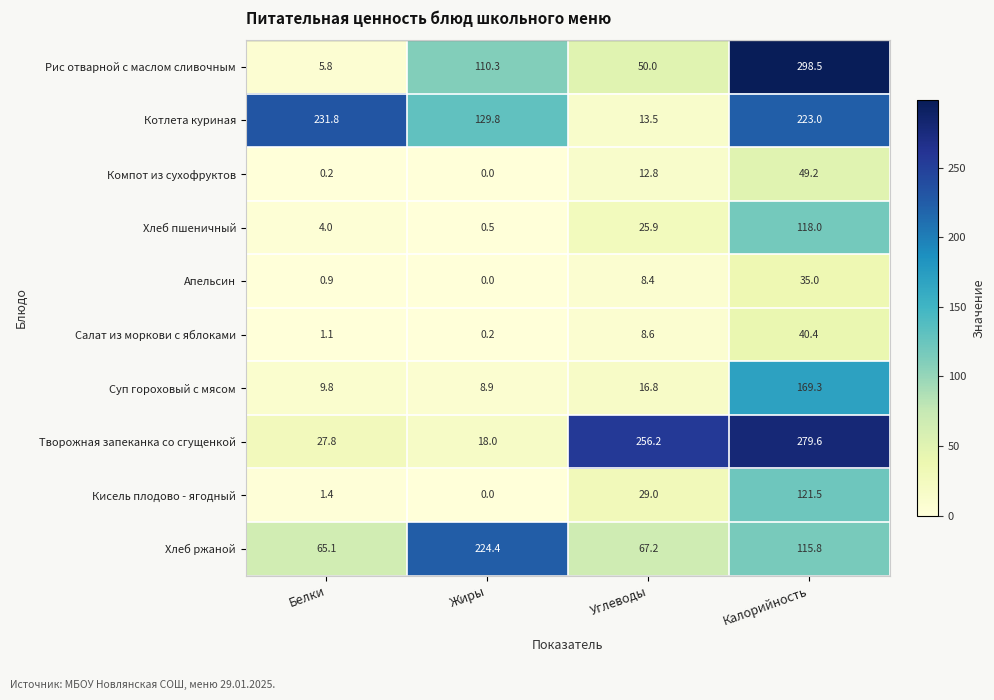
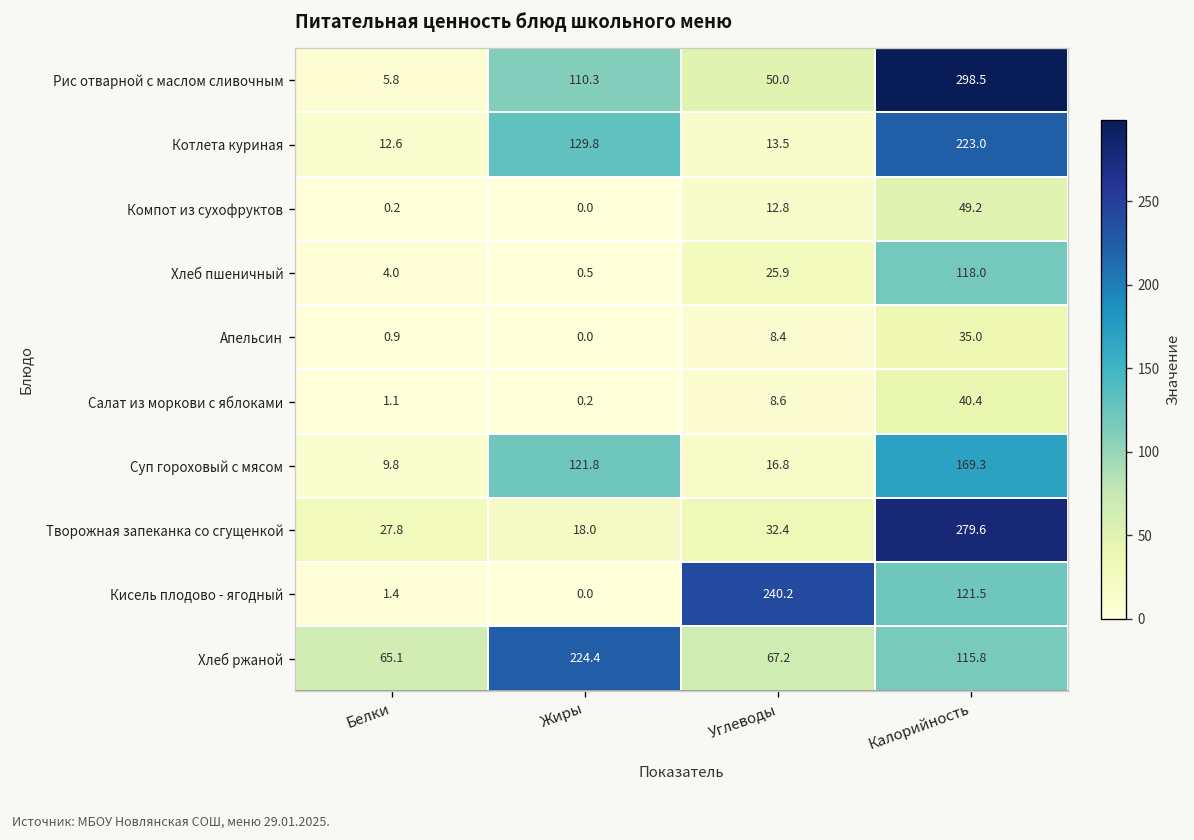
  {
    "Рис отварной с маслом сливочным": {
      "Белки": 5.8,
      "Жиры": 110.3,
      "Углеводы": 50.0,
      "Калорийность": 298.5
    },
    "Котлета куриная": {
-     "Белки": 231.8,
+     "Белки": 12.6,
      "Жиры": 129.8,
      "Углеводы": 13.5,
      "Калорийность": 223.0
    },
    "Компот из сухофруктов": {
      "Белки": 0.2,
      "Жиры": 0.0,
      "Углеводы": 12.8,
      "Калорийность": 49.2
    },
    "Хлеб пшеничный": {
      "Белки": 4.0,
      "Жиры": 0.5,
      "Углеводы": 25.9,
      "Калорийность": 118.0
    },
    "Апельсин": {
      "Белки": 0.9,
      "Жиры": 0.0,
      "Углеводы": 8.4,
      "Калорийность": 35.0
    },
    "Салат из моркови с яблоками": {
      "Белки": 1.1,
      "Жиры": 0.2,
      "Углеводы": 8.6,
      "Калорийность": 40.4
    },
    "Суп гороховый с мясом": {
      "Белки": 9.8,
-     "Жиры": 8.9,
+     "Жиры": 121.8,
      "Углеводы": 16.8,
      "Калорийность": 169.3
    },
    "Творожная запеканка со сгущенкой": {
      "Белки": 27.8,
      "Жиры": 18.0,
-     "Углеводы": 256.2,
+     "Углеводы": 32.4,
      "Калорийность": 279.6
    },
    "Кисель плодово - ягодный": {
      "Белки": 1.4,
      "Жиры": 0.0,
-     "Углеводы": 29.0,
+     "Углеводы": 240.2,
      "Калорийность": 121.5
    },
    "Хлеб ржаной": {
      "Белки": 65.1,
      "Жиры": 224.4,
      "Углеводы": 67.2,
      "Калорийность": 115.8
    }
  }
